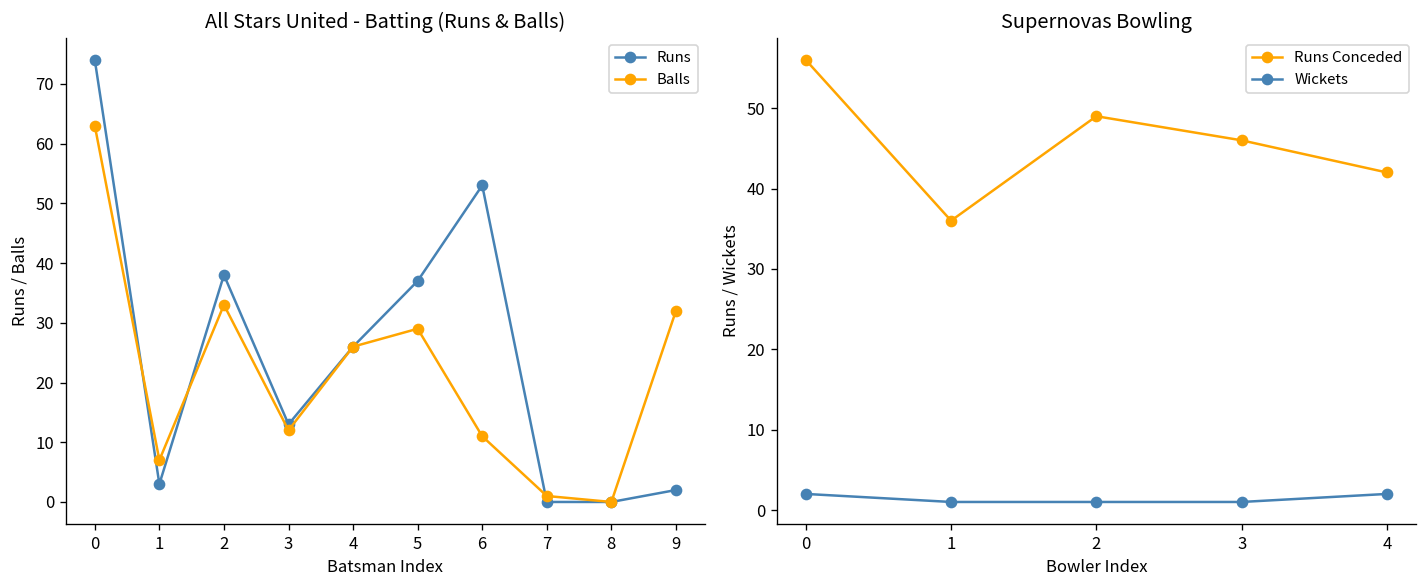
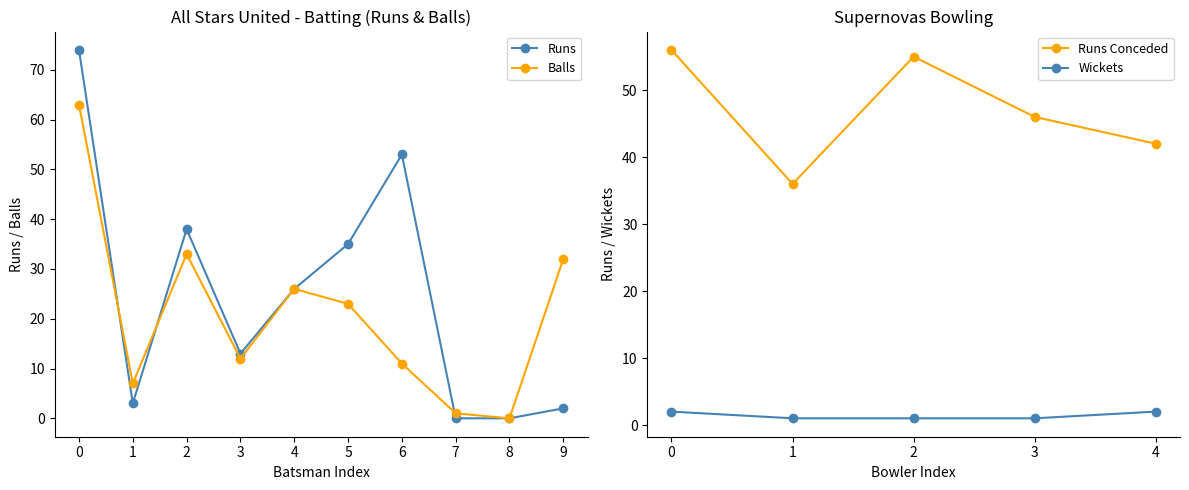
  {
    "All Stars United - Batting (Runs & Balls)": {
      "Runs": {
        "0": 74,
        "1": 3,
        "2": 38,
        "3": 13,
-       "5": 37,
+       "5": 35,
        "6": 53,
        "7": 0,
        "9": 2
      },
      "Balls": {
        "0": 63,
        "1": 7,
        "2": 33,
        "3": 12,
-       "5": 29,
+       "5": 23,
        "6": 11,
        "7": 1,
        "9": 32
      }
    },
    "Supernovas Bowling": {
      "Runs Conceded": {
        "0": 56,
        "1": 36,
-       "2": 49,
+       "2": 55,
        "3": 46,
        "4": 42
      },
      "Wickets": {
        "0": 2,
        "1": 1,
        "2": 1,
        "3": 1,
        "4": 2
      }
    }
  }
